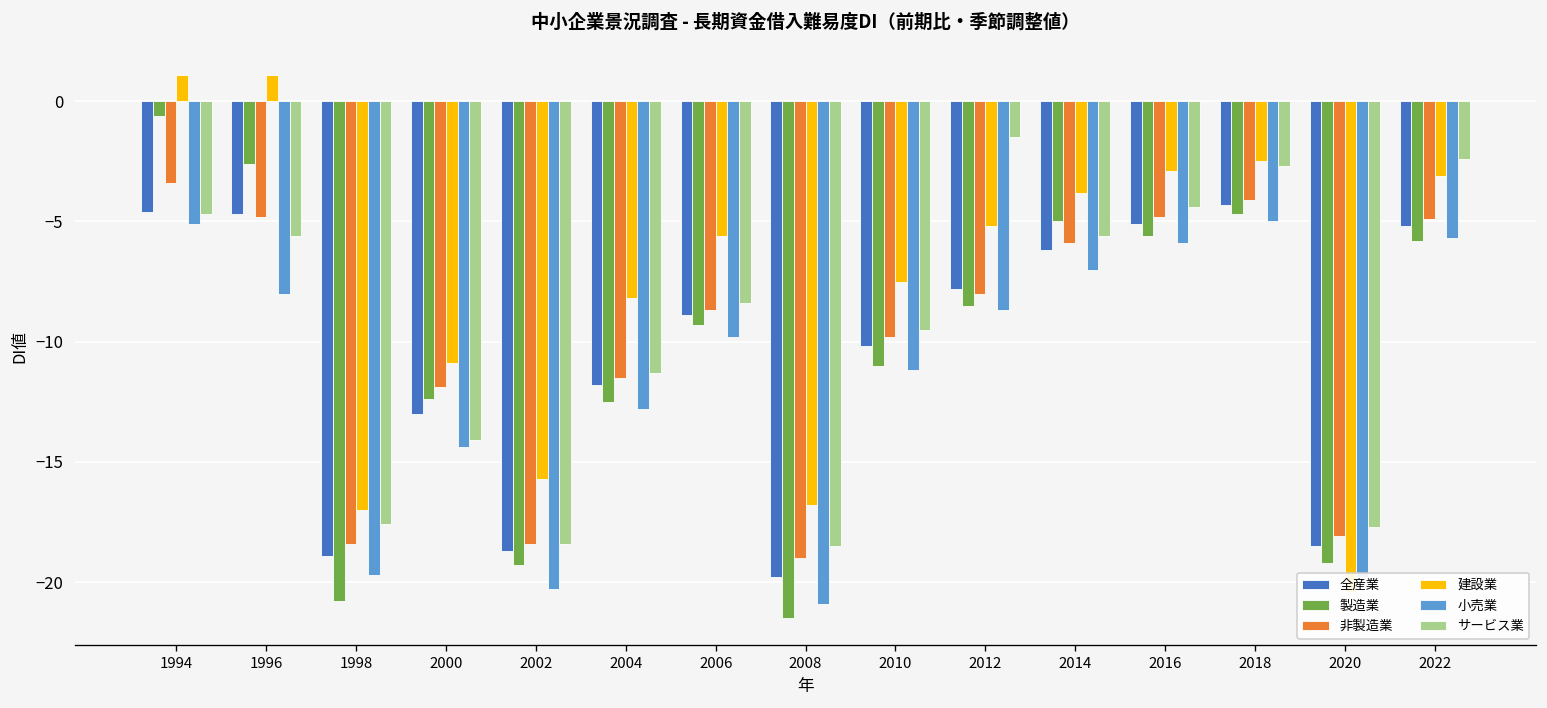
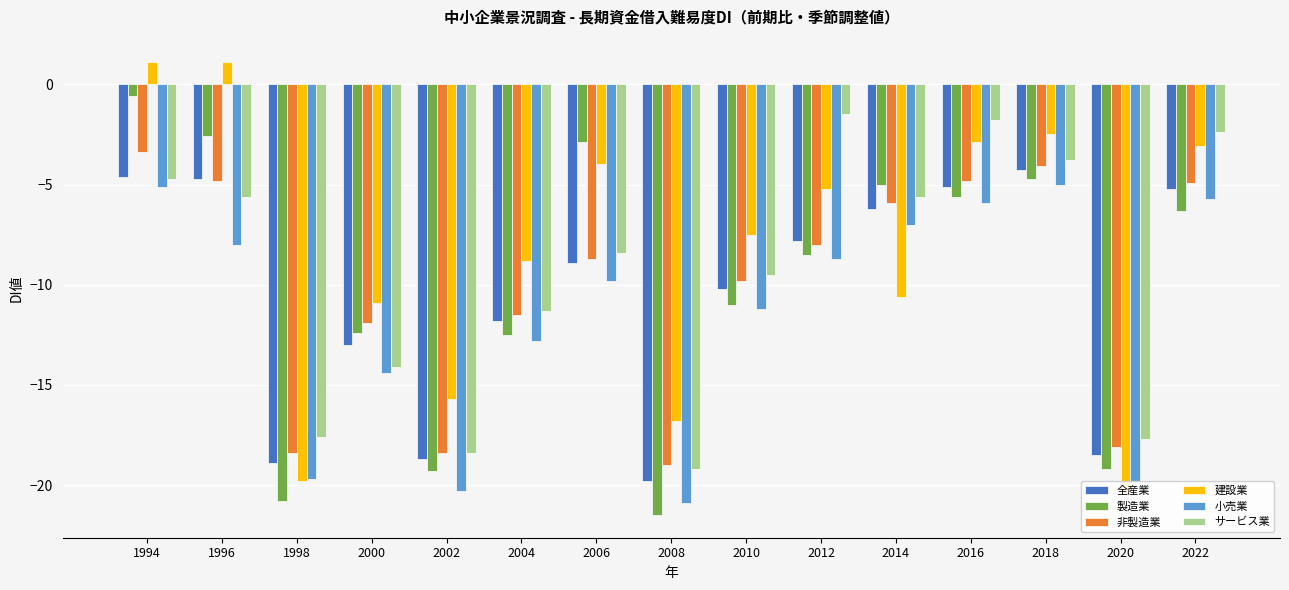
  {
    "製造業": {
      "1994": -0.6,
      "1996": -2.6,
      "1998": -20.8,
      "2000": -12.4,
      "2002": -19.3,
      "2004": -12.5,
-     "2006": -9.3,
+     "2006": -2.9,
      "2008": -21.5,
      "2010": -11.0,
      "2012": -8.5,
      "2014": -5.0,
      "2016": -5.6,
      "2018": -4.7,
      "2020": -19.2,
-     "2022": -5.8
+     "2022": -6.3
    },
    "非製造業": {
      "1994": -3.4,
      "1996": -4.8,
      "1998": -18.4,
      "2000": -11.9,
      "2002": -18.4,
      "2004": -11.5,
      "2006": -8.7,
      "2008": -19.0,
      "2010": -9.8,
      "2012": -8.0,
      "2014": -5.9,
      "2016": -4.8,
      "2018": -4.1,
      "2020": -18.1,
      "2022": -4.9
    },
    "建設業": {
      "1994": 1.1,
      "1996": 1.1,
-     "1998": -17.0,
+     "1998": -19.8,
      "2000": -10.9,
      "2002": -15.7,
-     "2004": -8.2,
-     "2006": -5.6,
+     "2004": -8.8,
+     "2006": -4.0,
      "2008": -16.8,
      "2010": -7.5,
      "2012": -5.2,
-     "2014": -3.8,
+     "2014": -10.6,
      "2016": -2.9,
      "2018": -2.5,
      "2022": -3.1
    },
    "サービス業": {
      "1994": -4.7,
      "1996": -5.6,
      "1998": -17.6,
      "2000": -14.1,
      "2002": -18.4,
      "2004": -11.3,
      "2006": -8.4,
-     "2008": -18.5,
+     "2008": -19.2,
      "2010": -9.5,
      "2012": -1.5,
      "2014": -5.6,
-     "2016": -4.4,
-     "2018": -2.7,
+     "2016": -1.8,
+     "2018": -3.8,
      "2020": -17.7,
      "2022": -2.4
    }
  }
